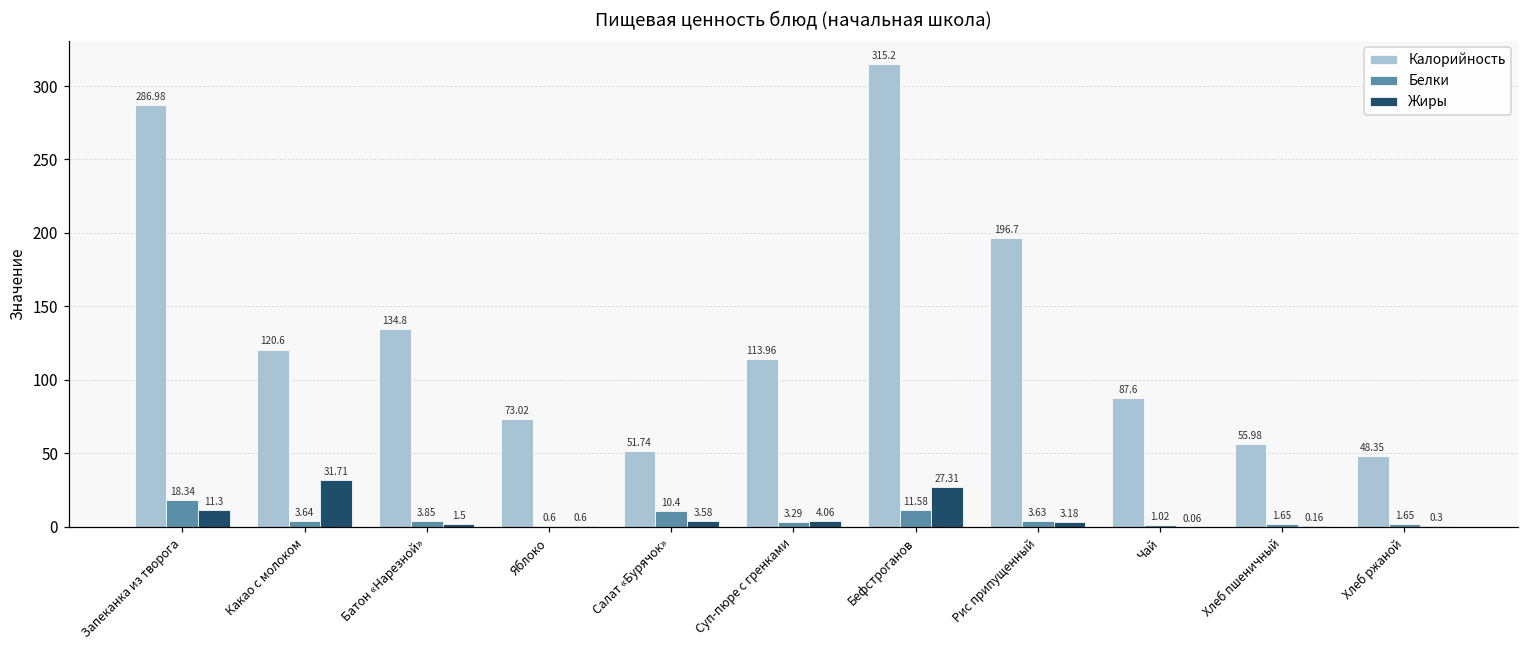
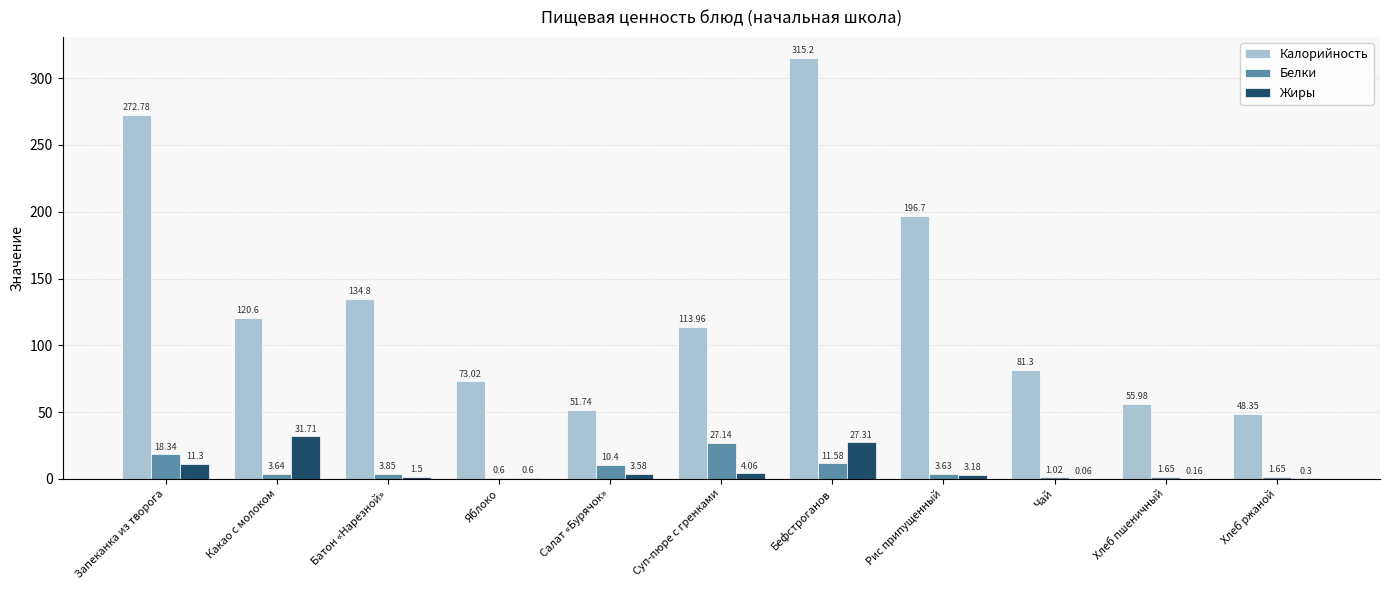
  {
    "Калорийность": {
-     "Запеканка из творога": 286.98,
+     "Запеканка из творога": 272.78,
      "Какао с молоком": 120.6,
      "Батон «Нарезной»": 134.8,
      "Яблоко": 73.02,
      "Салат «Бурячок»": 51.74,
      "Суп-пюре с гренками": 113.96,
      "Бефстроганов": 315.2,
      "Рис припущенный": 196.7,
-     "Чай": 87.6,
+     "Чай": 81.3,
      "Хлеб пшеничный": 55.98,
      "Хлеб ржаной": 48.35
    },
    "Белки": {
      "Запеканка из творога": 18.34,
      "Какао с молоком": 3.64,
      "Батон «Нарезной»": 3.85,
      "Яблоко": 0.6,
      "Салат «Бурячок»": 10.4,
-     "Суп-пюре с гренками": 3.29,
+     "Суп-пюре с гренками": 27.14,
      "Бефстроганов": 11.58,
      "Рис припущенный": 3.63,
      "Чай": 1.02,
      "Хлеб пшеничный": 1.65,
      "Хлеб ржаной": 1.65
    },
    "Жиры": {
      "Запеканка из творога": 11.3,
      "Какао с молоком": 31.71,
      "Батон «Нарезной»": 1.5,
      "Яблоко": 0.6,
      "Салат «Бурячок»": 3.58,
      "Суп-пюре с гренками": 4.06,
      "Бефстроганов": 27.31,
      "Рис припущенный": 3.18,
      "Чай": 0.06,
      "Хлеб пшеничный": 0.16,
      "Хлеб ржаной": 0.3
    }
  }
